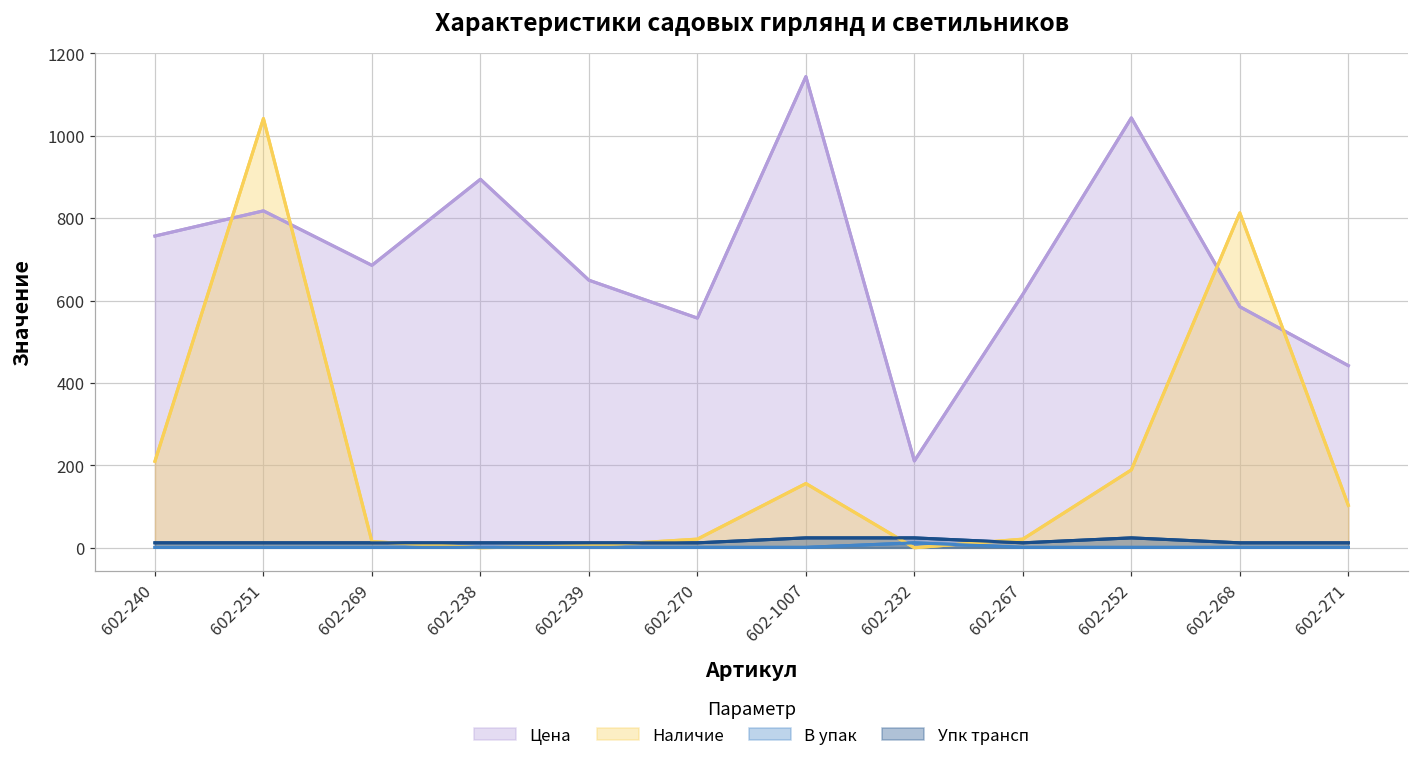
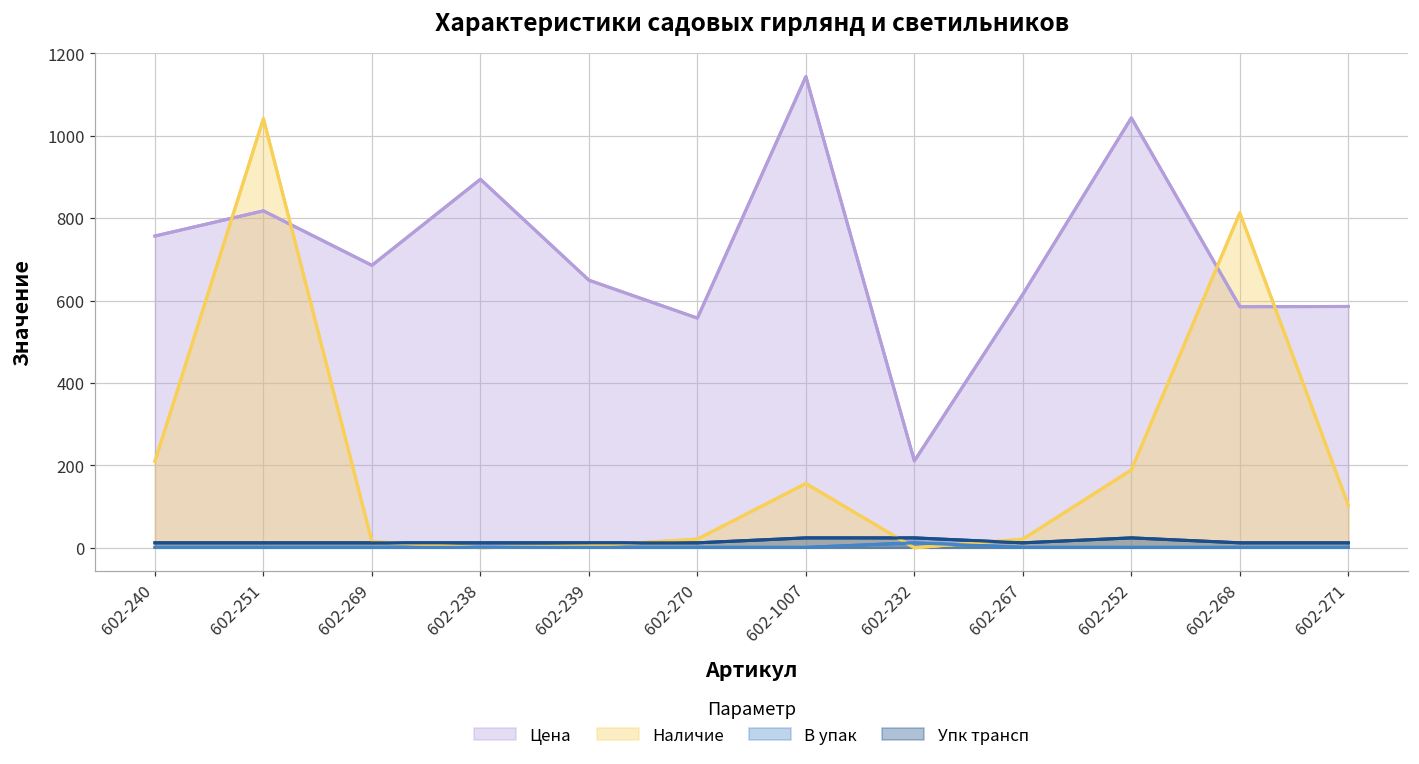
  {
    "Цена": {
      "602-240": 760,
      "602-251": 820,
      "602-269": 690,
      "602-238": 890,
      "602-239": 650,
      "602-270": 560,
      "602-1007": 1140,
      "602-232": 210,
      "602-267": 620,
      "602-252": 1040,
      "602-268": 590,
-     "602-271": 440
+     "602-271": 590
    },
    "Наличие": {
      "602-240": 210,
      "602-251": 1040,
      "602-270": 20,
      "602-1007": 160,
      "602-232": 0,
      "602-267": 20,
      "602-252": 190,
      "602-268": 810,
      "602-271": 100
    }
  }
